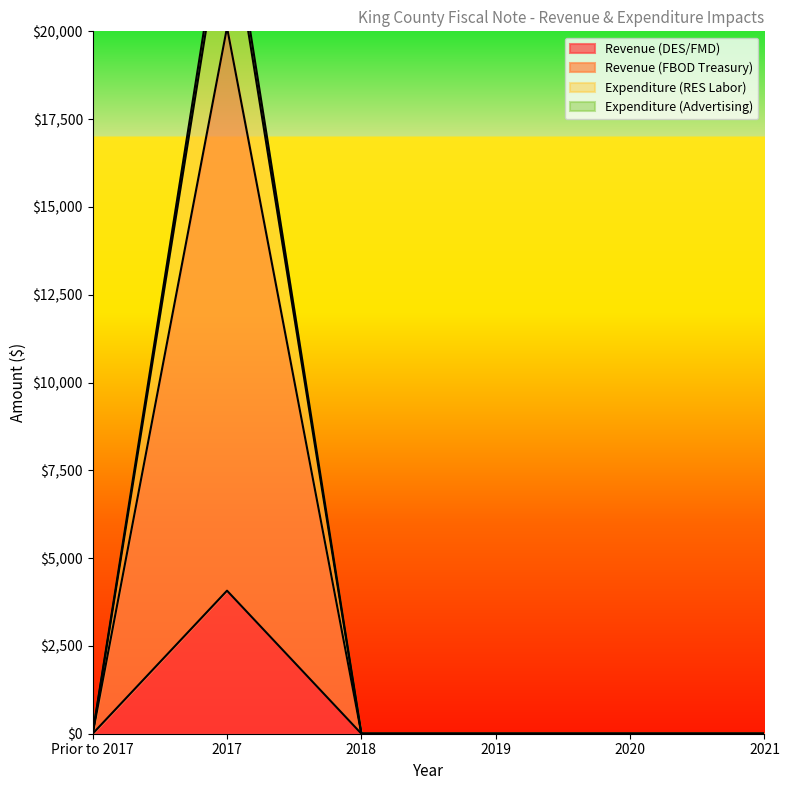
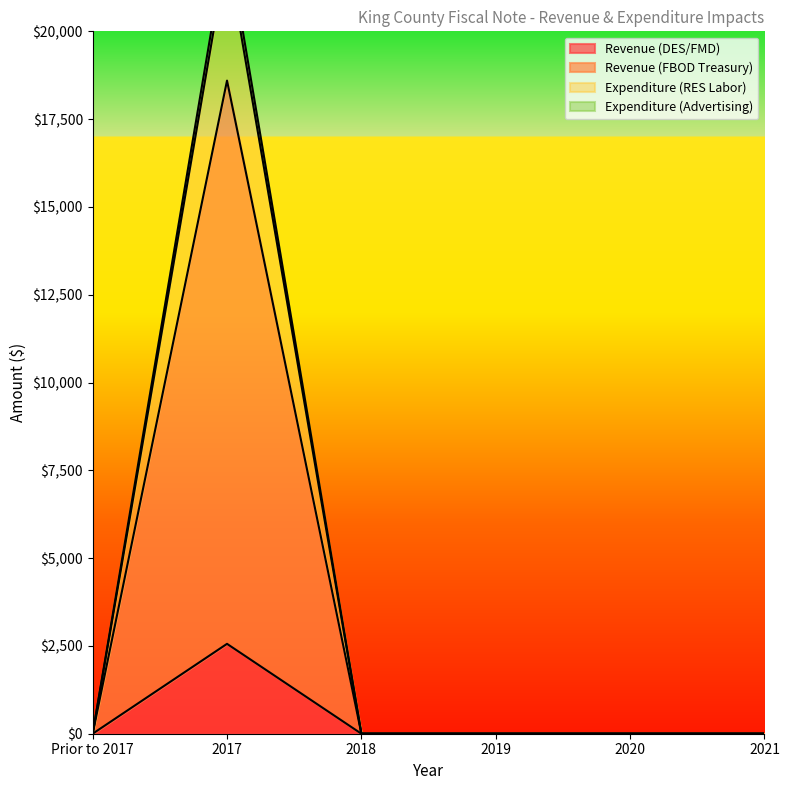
  {
    "Revenue (DES/FMD)": {
-     "2017": "$4,100"
+     "2017": "$2,600"
    }
  }
